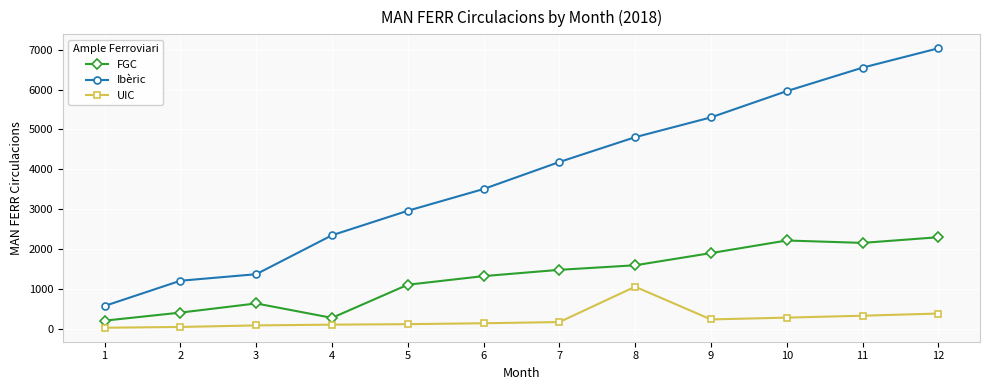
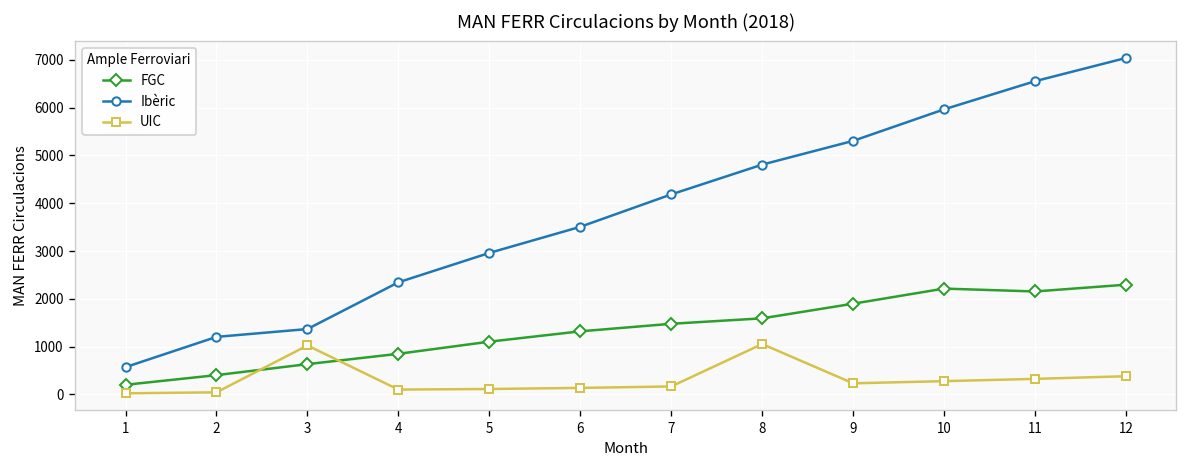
  {
    "FGC": {
      "1": 200,
      "2": 400,
      "3": 600,
-     "4": 300,
+     "4": 900,
      "5": 1100,
      "6": 1300,
      "7": 1500,
      "8": 1600,
      "9": 1900,
      "10": 2200,
      "11": 2200,
      "12": 2300
    },
    "Ibèric": {
      "1": 600,
      "2": 1200,
      "3": 1400,
      "4": 2300,
      "5": 3000,
      "6": 3500,
      "7": 4200,
      "8": 4800,
      "9": 5300,
      "10": 6000,
      "11": 6600,
      "12": 7000
    },
    "UIC": {
      "1": 0,
      "2": 0,
-     "3": 100,
+     "3": 1000,
      "4": 100,
      "5": 100,
      "6": 100,
      "7": 200,
      "8": 1100,
      "9": 200,
      "10": 300,
      "11": 300,
      "12": 400
    }
  }
